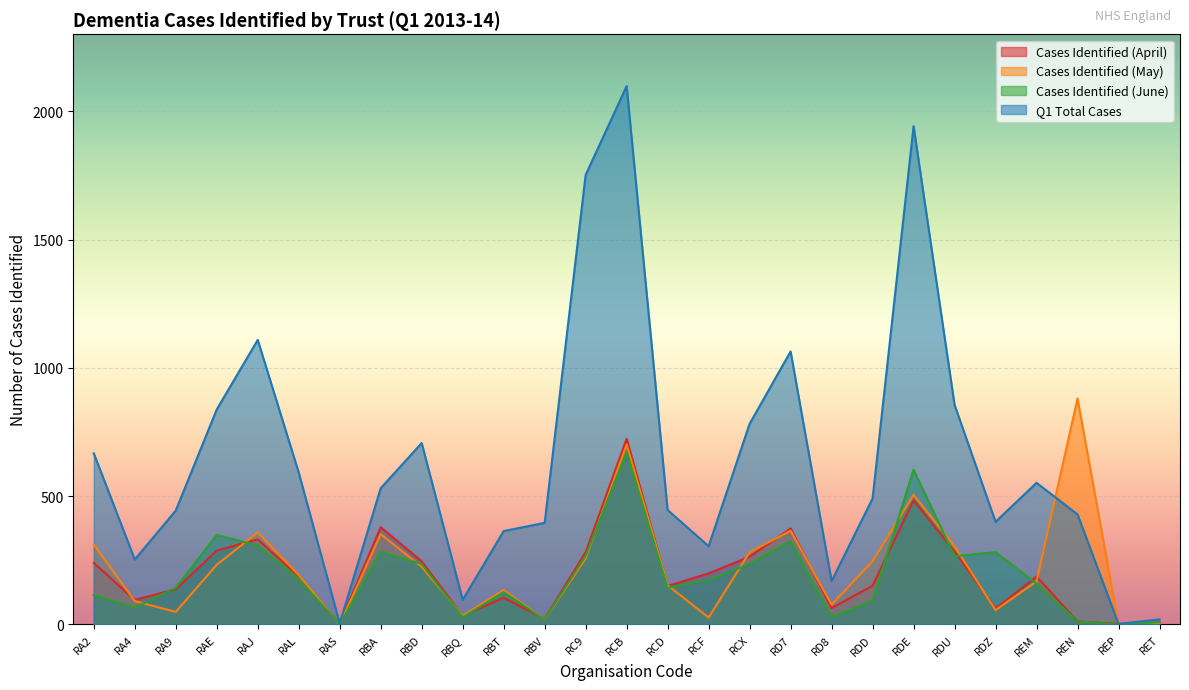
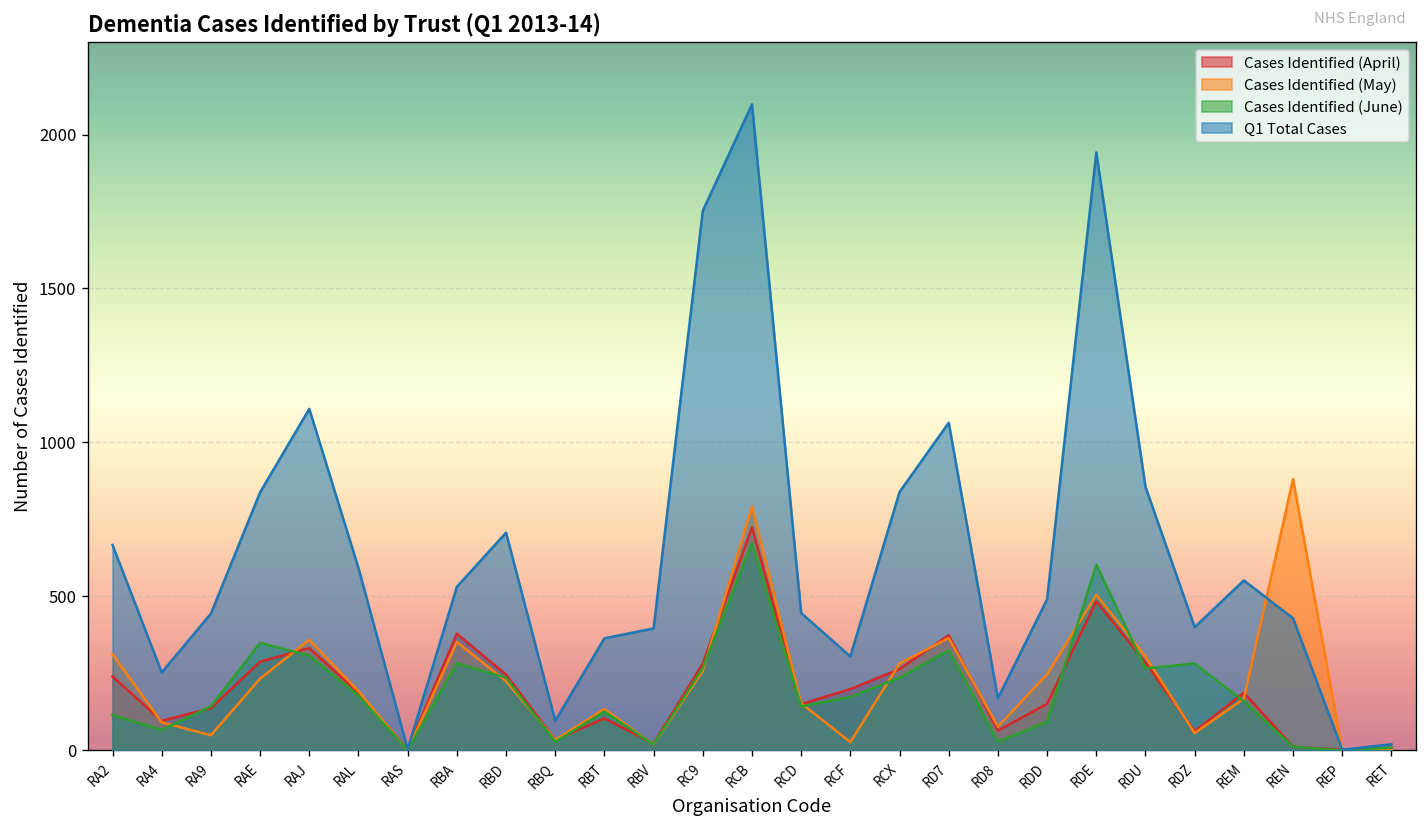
  {
    "Cases Identified (April)": {
      "RA2": 240,
      "RAE": 290,
      "RAJ": 330,
      "RBA": 380,
      "RBT": 100,
      "RC9": 280,
      "RCB": 720,
      "RCF": 200,
      "RCX": 260,
      "RD8": 60,
      "RDD": 150,
      "RDE": 480,
      "RDU": 290,
      "REM": 190
    },
    "Cases Identified (May)": {
      "RA2": 310,
      "RA9": 50,
      "RAE": 230,
      "RAJ": 360,
      "RBA": 350,
      "RBD": 230,
      "RC9": 260,
-     "RCB": 700,
+     "RCB": 790,
      "RCF": 30,
      "RCX": 280,
      "RD8": 80,
      "RDD": 250,
      "RDE": 510,
      "RDU": 310,
      "REN": 880
    },
    "Cases Identified (June)": {
      "RA2": 120,
      "RA4": 70,
      "RAE": 350,
      "RAJ": 310,
      "RAL": 180,
      "RBA": 280,
      "RC9": 270,
      "RCB": 670,
      "RCF": 170,
      "RCX": 240,
      "RD7": 330,
      "RD8": 30,
      "RDD": 90,
      "RDE": 600,
      "RDU": 270,
      "RDZ": 280
    },
    "Q1 Total Cases": {
      "RA2": 670,
      "RA4": 250,
      "RA9": 440,
      "RAE": 840,
      "RAJ": 1110,
      "RAL": 590,
      "RBA": 530,
      "RBD": 710,
      "RBQ": 100,
      "RBT": 360,
      "RBV": 400,
      "RC9": 1750,
      "RCB": 2100,
      "RCD": 450,
      "RCF": 310,
-     "RCX": 780,
+     "RCX": 840,
      "RD7": 1060,
      "RD8": 170,
      "RDD": 490,
      "RDE": 1940,
      "RDU": 860,
      "RDZ": 400,
      "REM": 550,
      "REN": 430,
      "RET": 20
    }
  }
